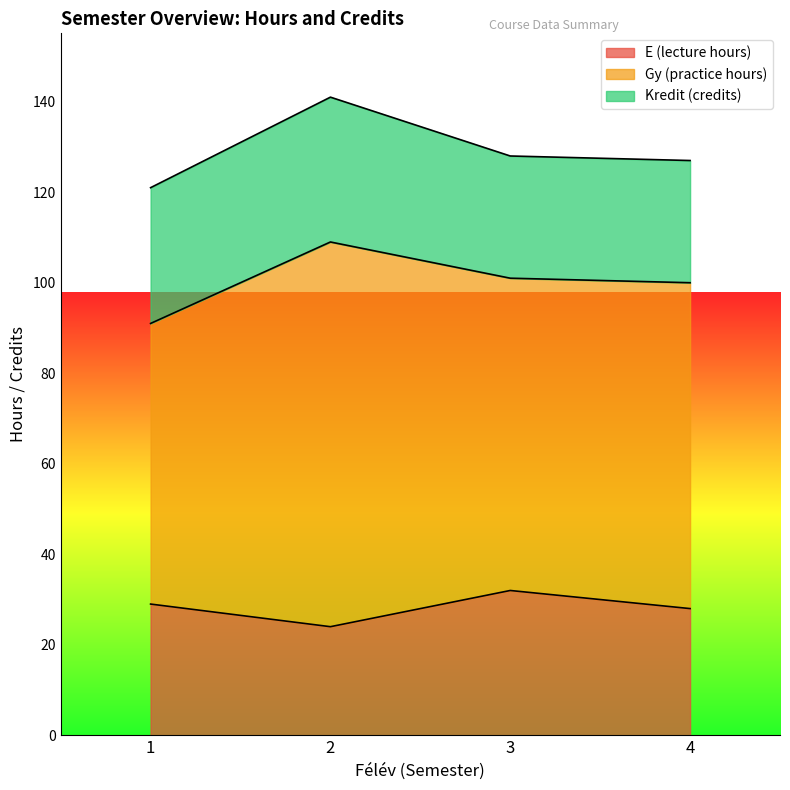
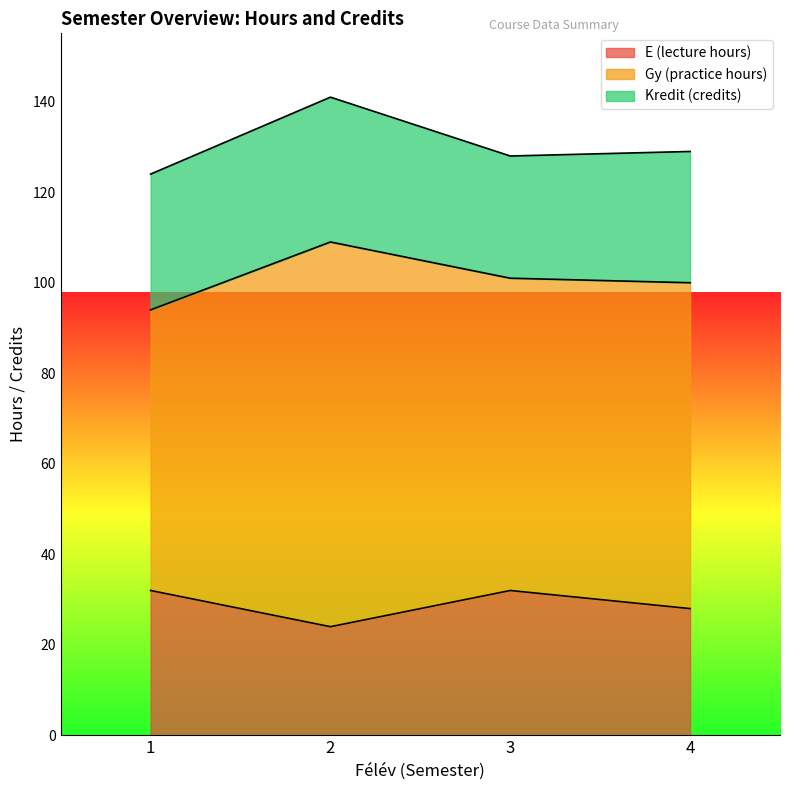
  {
    "E (lecture hours)": {
-     "1": 29,
+     "1": 32,
      "2": 24,
      "3": 32,
      "4": 28
    },
    "Gy (practice hours)": {
      "1": 62,
      "2": 85,
      "3": 69,
      "4": 72
    },
    "Kredit (credits)": {
      "1": 30,
      "2": 32,
      "3": 27,
-     "4": 27
+     "4": 29
    }
  }
